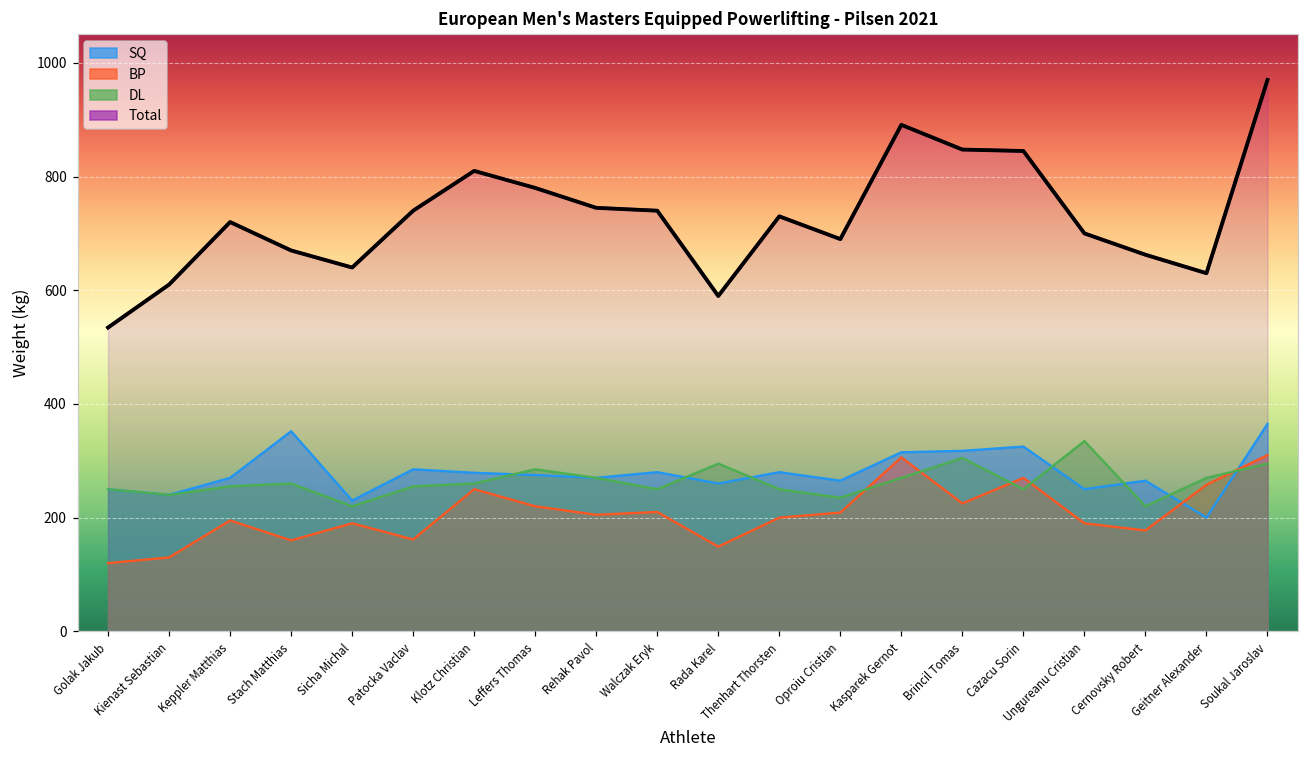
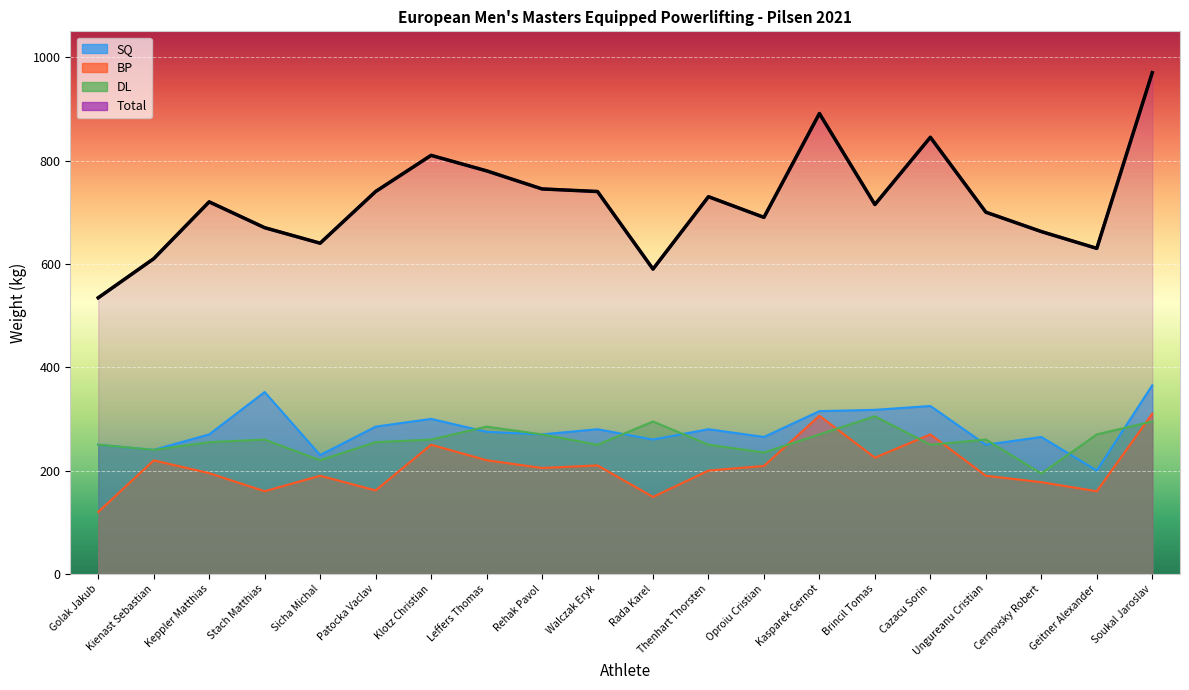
  {
    "SQ": {
      "Keppler Matthias": 270,
      "Stach Matthias": 350,
      "Sicha Michal": 230,
      "Patocka Vaclav": 290,
-     "Klotz Christian": 280,
+     "Klotz Christian": 300,
      "Leffers Thomas": 280,
      "Walczak Eryk": 280,
      "Rada Karel": 260,
      "Thenhart Thorsten": 280,
      "Oproiu Cristian": 270,
      "Kasparek Gernot": 320,
      "Brincil Tomas": 320,
      "Cazacu Sorin": 330,
      "Ungureanu Cristian": 250,
      "Cernovsky Robert": 270,
      "Geitner Alexander": 200,
      "Soukal Jaroslav": 370
    },
    "BP": {
      "Golak Jakub": 120,
-     "Kienast Sebastian": 130,
+     "Kienast Sebastian": 220,
      "Keppler Matthias": 200,
      "Stach Matthias": 160,
      "Sicha Michal": 190,
      "Patocka Vaclav": 160,
      "Klotz Christian": 250,
      "Leffers Thomas": 220,
      "Rehak Pavol": 210,
      "Walczak Eryk": 210,
      "Rada Karel": 150,
      "Thenhart Thorsten": 200,
      "Oproiu Cristian": 210,
      "Kasparek Gernot": 310,
      "Brincil Tomas": 230,
      "Cazacu Sorin": 270,
      "Ungureanu Cristian": 190,
      "Cernovsky Robert": 180,
-     "Geitner Alexander": 260,
+     "Geitner Alexander": 160,
      "Soukal Jaroslav": 310
    },
    "DL": {
      "Keppler Matthias": 260,
      "Stach Matthias": 260,
      "Sicha Michal": 220,
      "Patocka Vaclav": 260,
      "Klotz Christian": 260,
      "Leffers Thomas": 290,
      "Walczak Eryk": 250,
      "Rada Karel": 300,
      "Thenhart Thorsten": 250,
      "Oproiu Cristian": 240,
      "Kasparek Gernot": 270,
      "Brincil Tomas": 310,
      "Cazacu Sorin": 250,
-     "Ungureanu Cristian": 330,
-     "Cernovsky Robert": 220,
+     "Ungureanu Cristian": 260,
+     "Cernovsky Robert": 190,
      "Geitner Alexander": 270,
      "Soukal Jaroslav": 300
    },
    "Total": {
      "Golak Jakub": 530,
      "Kienast Sebastian": 610,
      "Keppler Matthias": 720,
      "Stach Matthias": 670,
      "Sicha Michal": 640,
      "Patocka Vaclav": 740,
      "Klotz Christian": 810,
      "Leffers Thomas": 780,
      "Rehak Pavol": 750,
      "Walczak Eryk": 740,
      "Rada Karel": 590,
      "Thenhart Thorsten": 730,
      "Oproiu Cristian": 690,
      "Kasparek Gernot": 890,
-     "Brincil Tomas": 850,
+     "Brincil Tomas": 710,
      "Cazacu Sorin": 850,
      "Ungureanu Cristian": 700,
      "Cernovsky Robert": 660,
      "Geitner Alexander": 630,
      "Soukal Jaroslav": 970
    }
  }
